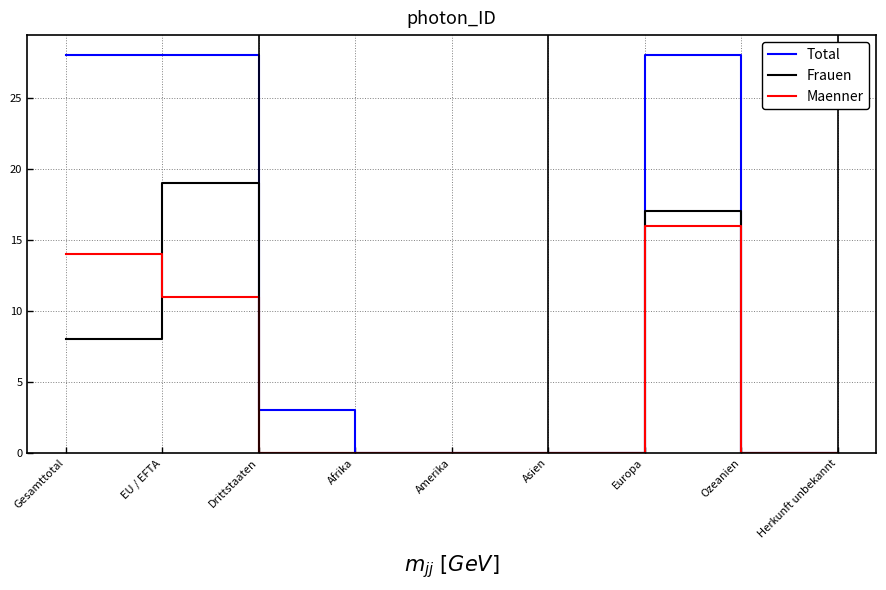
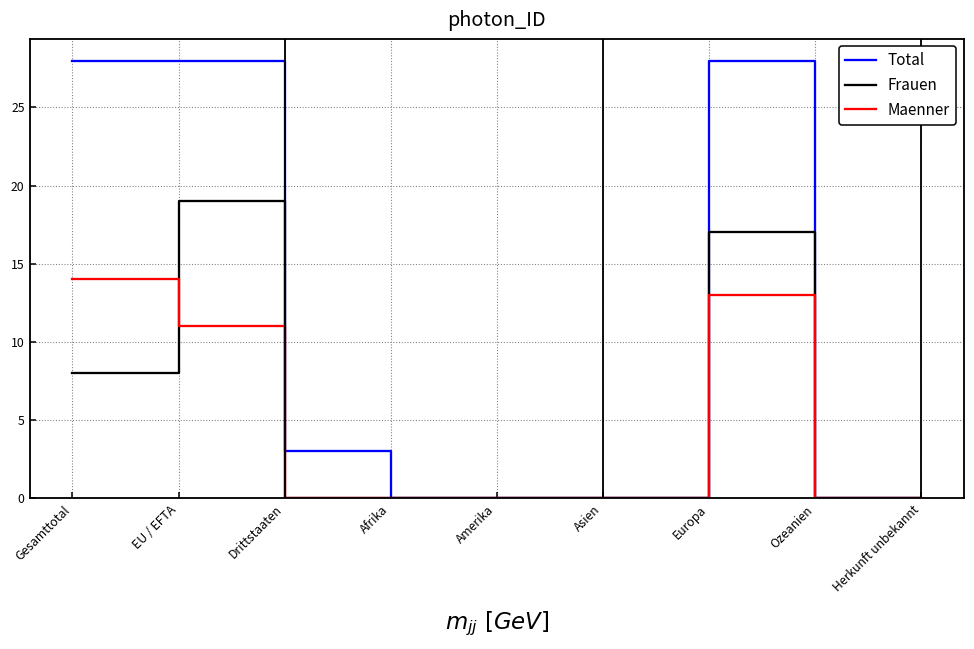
  {
    "Total": {
      "Gesamttotal": 28,
      "EU / EFTA": 28,
      "Drittstaaten": 3,
      "Europa": 28
    },
    "Frauen": {
      "Gesamttotal": 8,
      "EU / EFTA": 19,
      "Europa": 17
    },
    "Maenner": {
      "Gesamttotal": 14,
      "EU / EFTA": 11,
-     "Europa": 16
+     "Europa": 13
    }
  }
